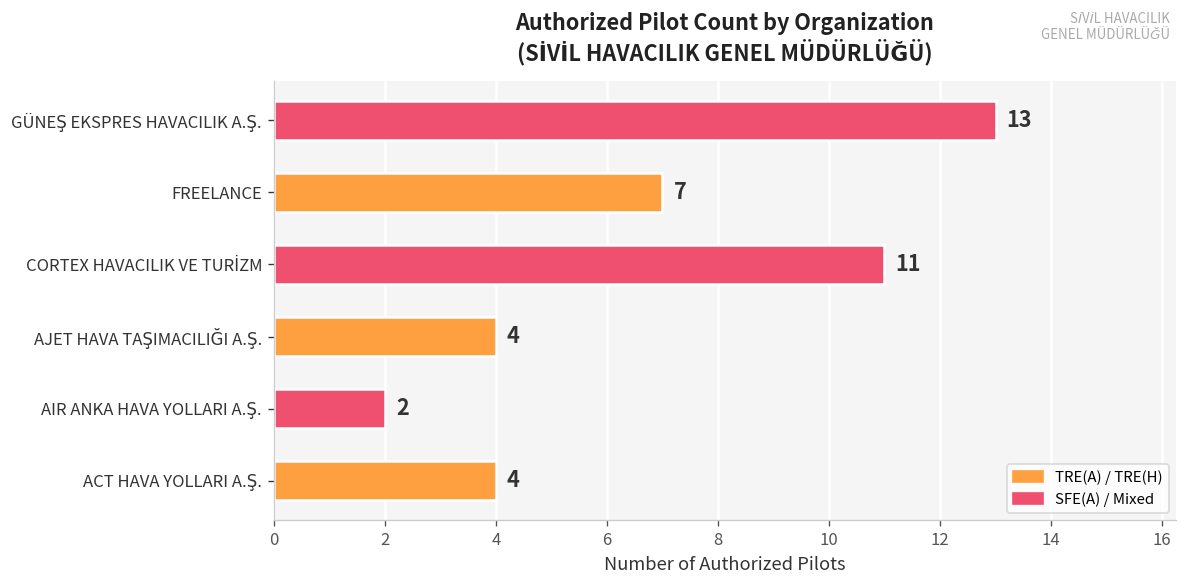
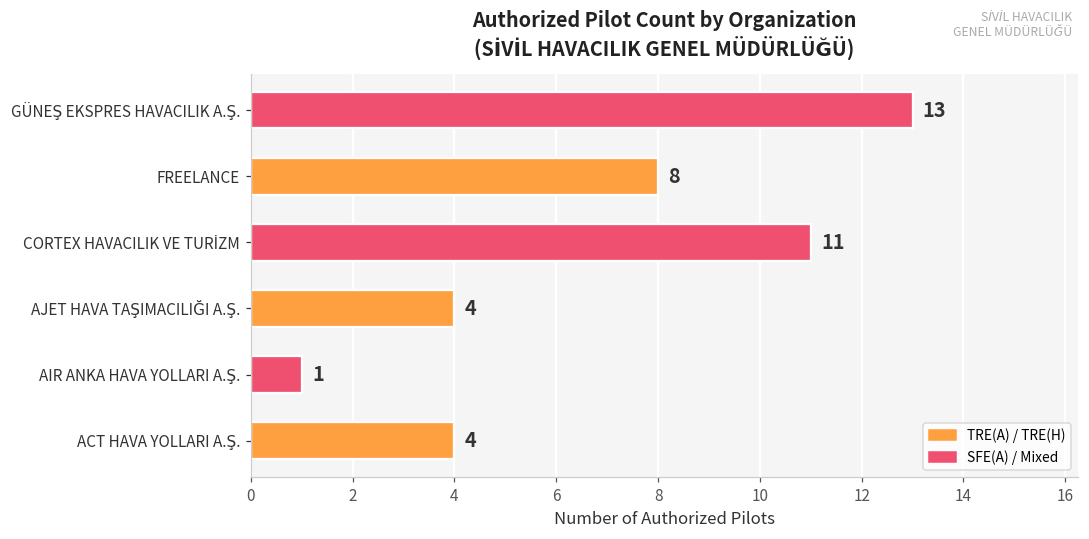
  {
    "GÜNEŞ EKSPRES HAVACILIK A.Ş.": 13,
-   "FREELANCE": 7,
+   "FREELANCE": 8,
    "CORTEX HAVACILIK VE TURİZM": 11,
    "AJET HAVA TAŞIMACILIĞI A.Ş.": 4,
-   "AIR ANKA HAVA YOLLARI A.Ş.": 2,
+   "AIR ANKA HAVA YOLLARI A.Ş.": 1,
    "ACT HAVA YOLLARI A.Ş.": 4
  }
